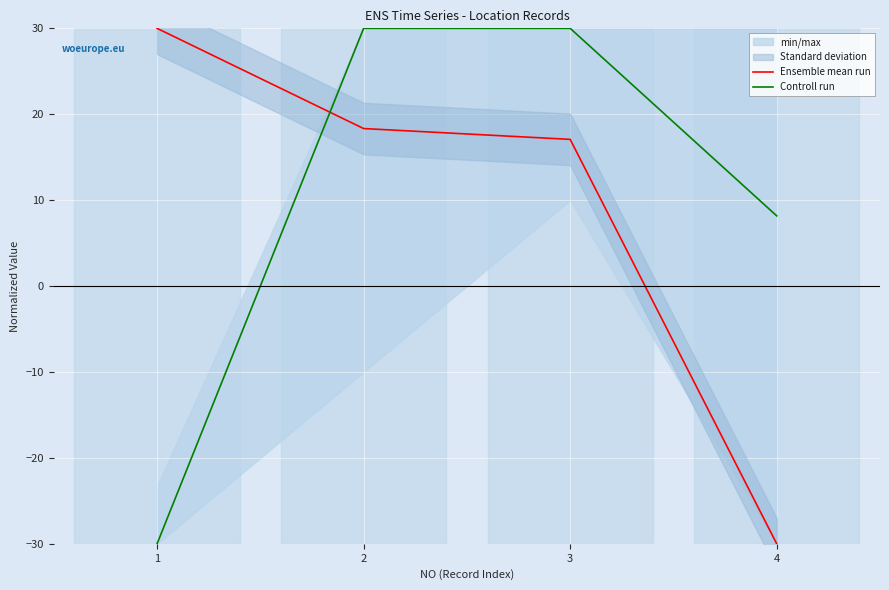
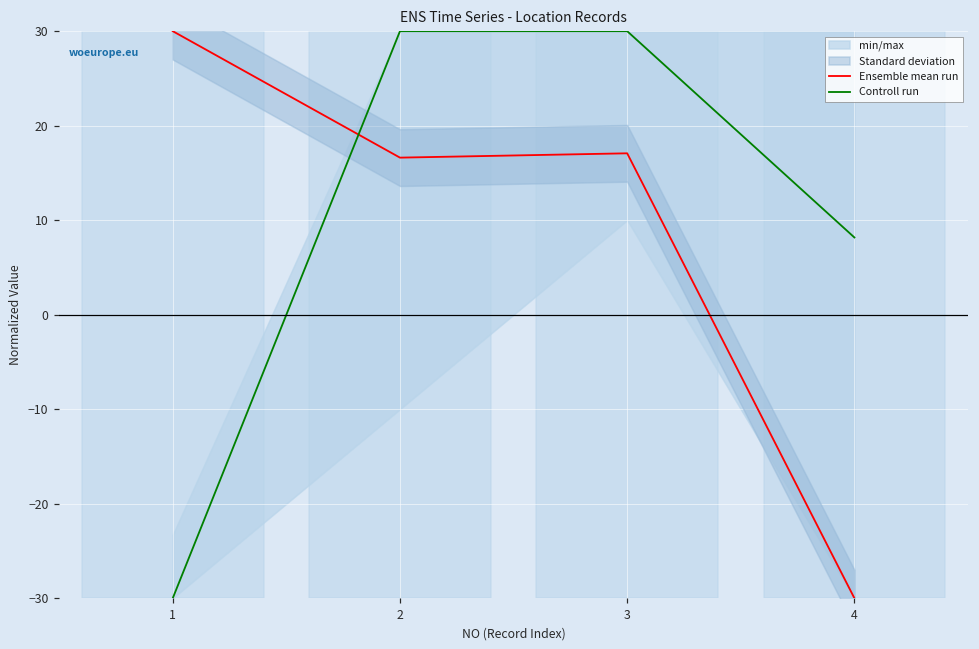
  {
    "Ensemble mean run": {
      "1": 30,
-     "2": 18,
+     "2": 17,
      "3": 17,
      "4": -30
    },
    "Controll run": {
      "1": -30,
      "4": 8
    }
  }
